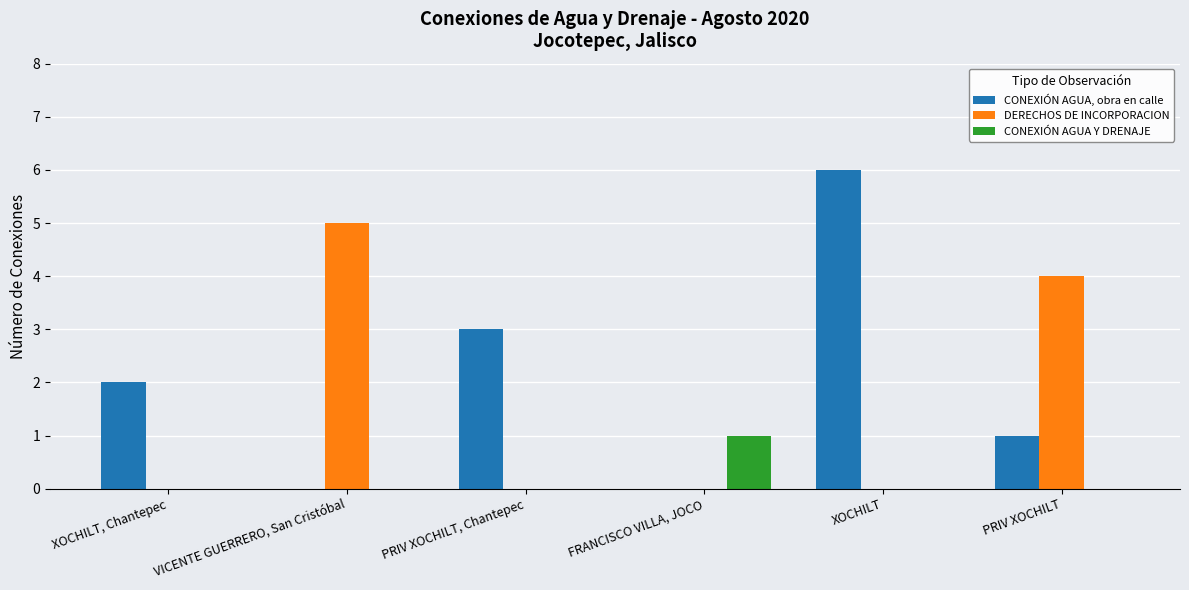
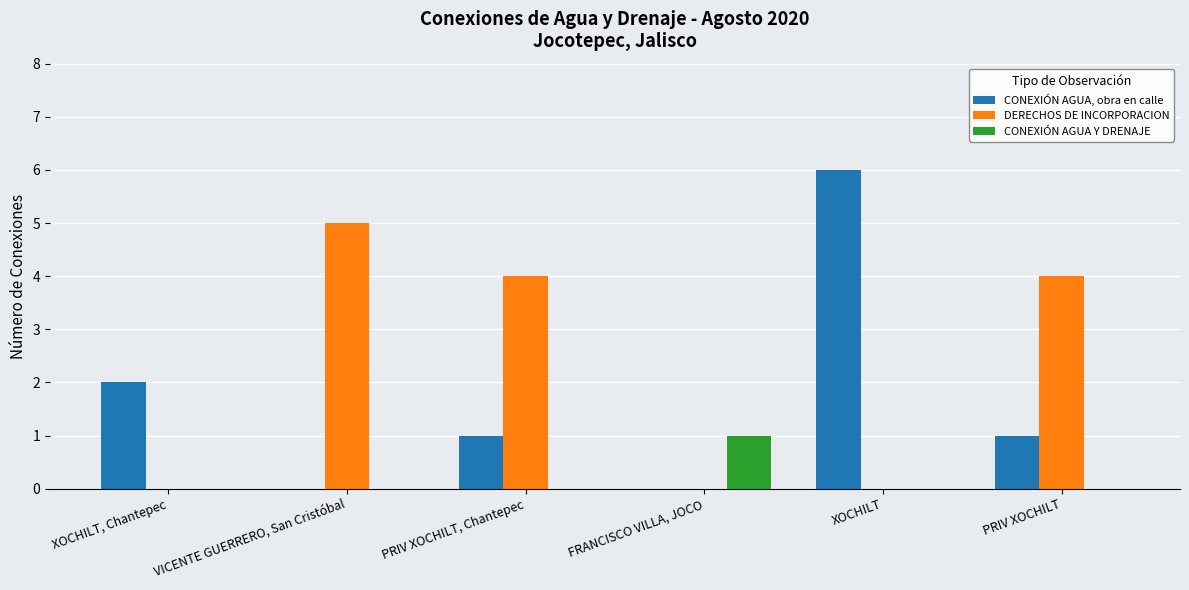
  {
    "CONEXIÓN AGUA, obra en calle": {
      "XOCHILT, Chantepec": 2,
      "VICENTE GUERRERO, San Cristóbal": 0,
-     "PRIV XOCHILT, Chantepec": 3,
+     "PRIV XOCHILT, Chantepec": 1,
      "FRANCISCO VILLA, JOCO": 0,
      "XOCHILT": 6,
      "PRIV XOCHILT": 1
    },
    "DERECHOS DE INCORPORACION": {
      "XOCHILT, Chantepec": 0,
      "VICENTE GUERRERO, San Cristóbal": 5,
-     "PRIV XOCHILT, Chantepec": 0,
+     "PRIV XOCHILT, Chantepec": 4,
      "FRANCISCO VILLA, JOCO": 0,
      "XOCHILT": 0,
      "PRIV XOCHILT": 4
    },
    "CONEXIÓN AGUA Y DRENAJE": {
      "XOCHILT, Chantepec": 0,
      "VICENTE GUERRERO, San Cristóbal": 0,
      "PRIV XOCHILT, Chantepec": 0,
      "FRANCISCO VILLA, JOCO": 1,
      "XOCHILT": 0,
      "PRIV XOCHILT": 0
    }
  }
